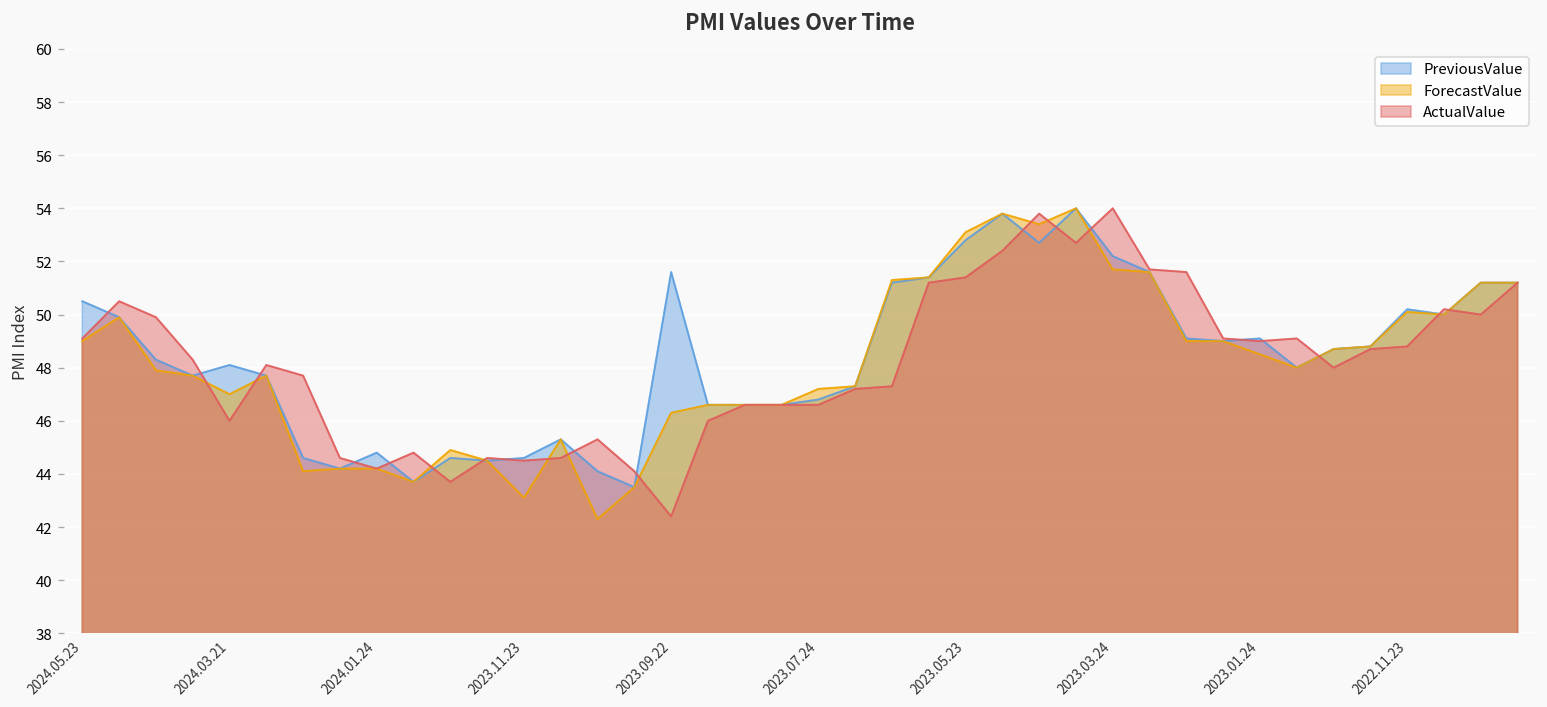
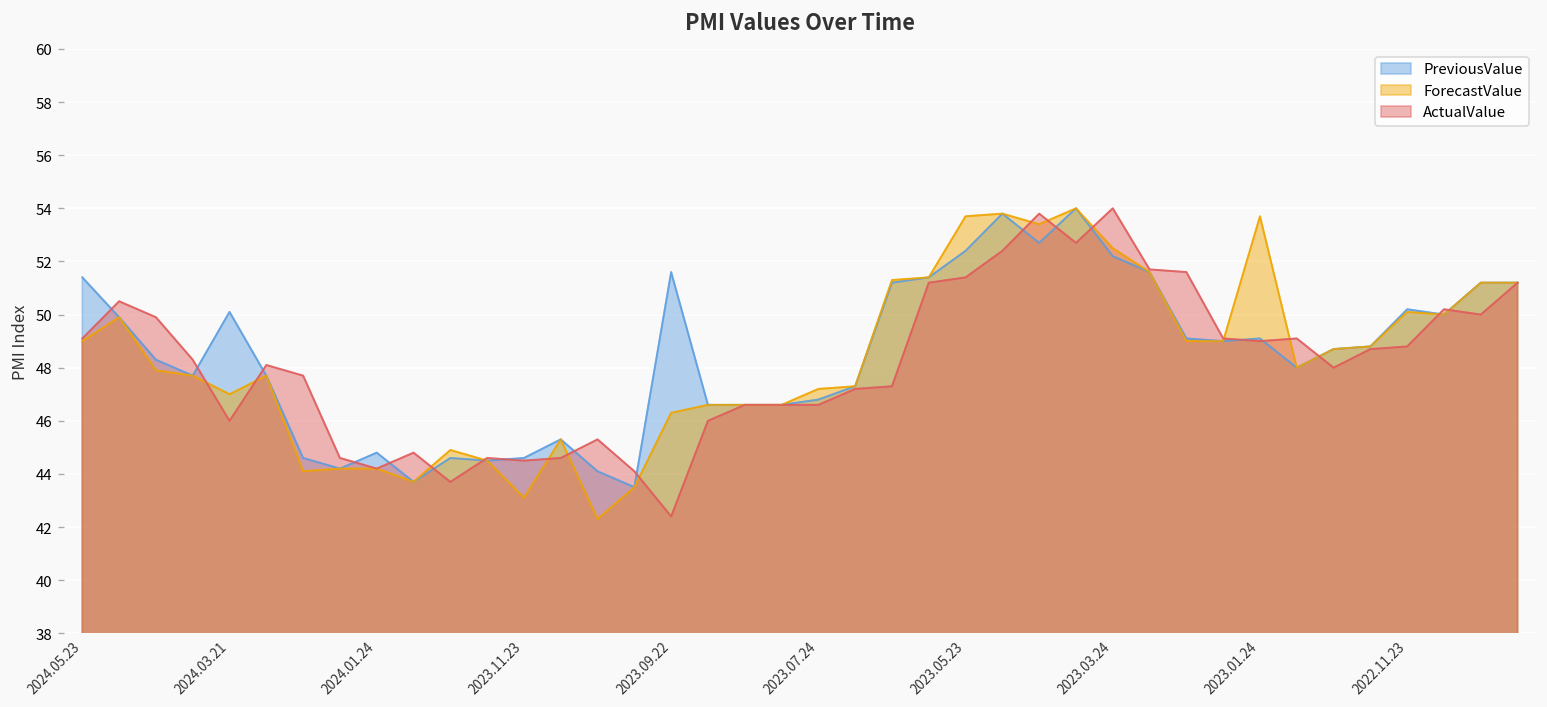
  {
    "PreviousValue": {
-     "2024.05.23": 50.5,
-     "2024.03.21": 48.1,
+     "2024.05.23": 51.4,
+     "2024.03.21": 50.1,
      "2024.01.24": 44.8,
      "2023.09.22": 51.6,
      "2023.07.24": 46.8,
-     "2023.05.23": 52.8,
+     "2023.05.23": 52.4,
      "2023.03.24": 52.2
    },
    "ForecastValue": {
      "2024.03.21": 47.0,
      "2023.11.23": 43.1,
      "2023.09.22": 46.3,
      "2023.07.24": 47.2,
-     "2023.05.23": 53.1,
-     "2023.03.24": 51.7,
-     "2023.01.24": 48.5
+     "2023.05.23": 53.7,
+     "2023.03.24": 52.5,
+     "2023.01.24": 53.7
    },
    "ActualValue": {
      "2024.03.21": 46.0,
      "2023.09.22": 42.4,
      "2023.07.24": 46.6,
      "2023.05.23": 51.4,
      "2023.03.24": 54.0,
      "2022.11.23": 48.8
    }
  }
